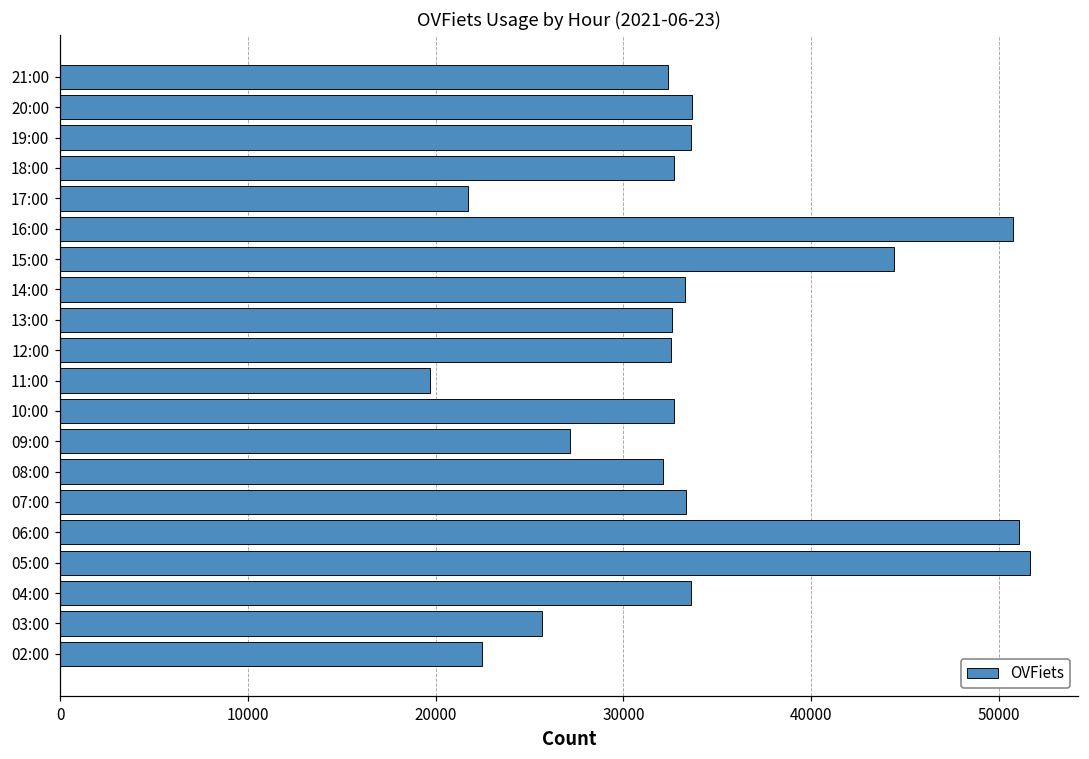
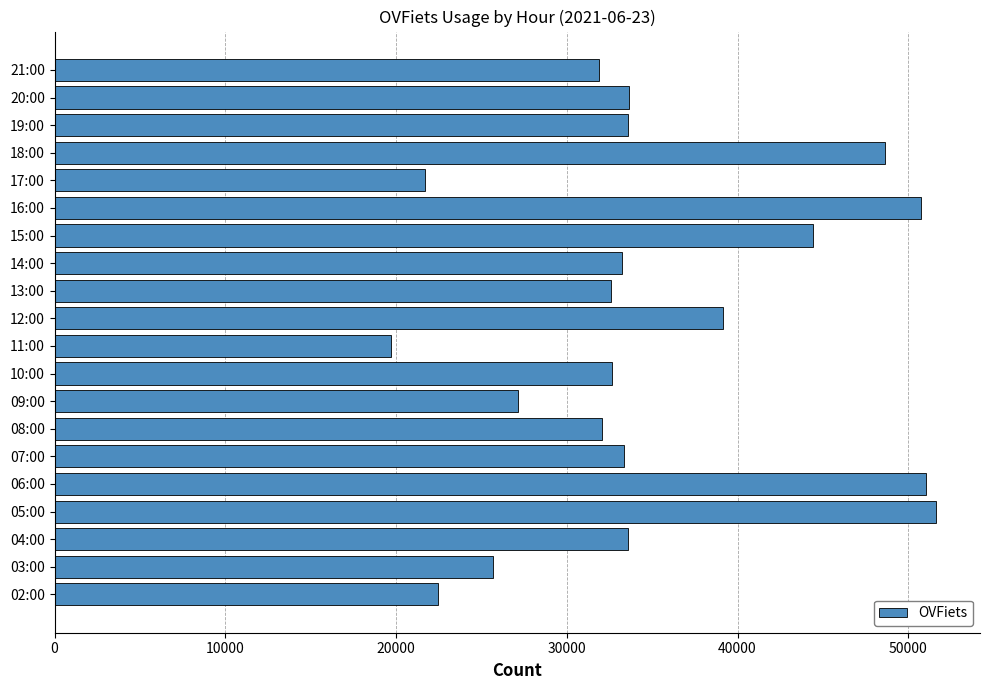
  {
-   "21:00": 32400,
+   "21:00": 31900,
    "20:00": 33600,
    "19:00": 33600,
-   "18:00": 32700,
+   "18:00": 48700,
    "17:00": 21700,
    "16:00": 50800,
    "15:00": 44400,
    "14:00": 33300,
    "13:00": 32600,
-   "12:00": 32500,
+   "12:00": 39200,
    "11:00": 19700,
    "10:00": 32700,
    "09:00": 27200,
    "08:00": 32100,
    "07:00": 33300,
    "06:00": 51000,
    "05:00": 51600,
    "04:00": 33600,
    "03:00": 25700,
    "02:00": 22500
  }
